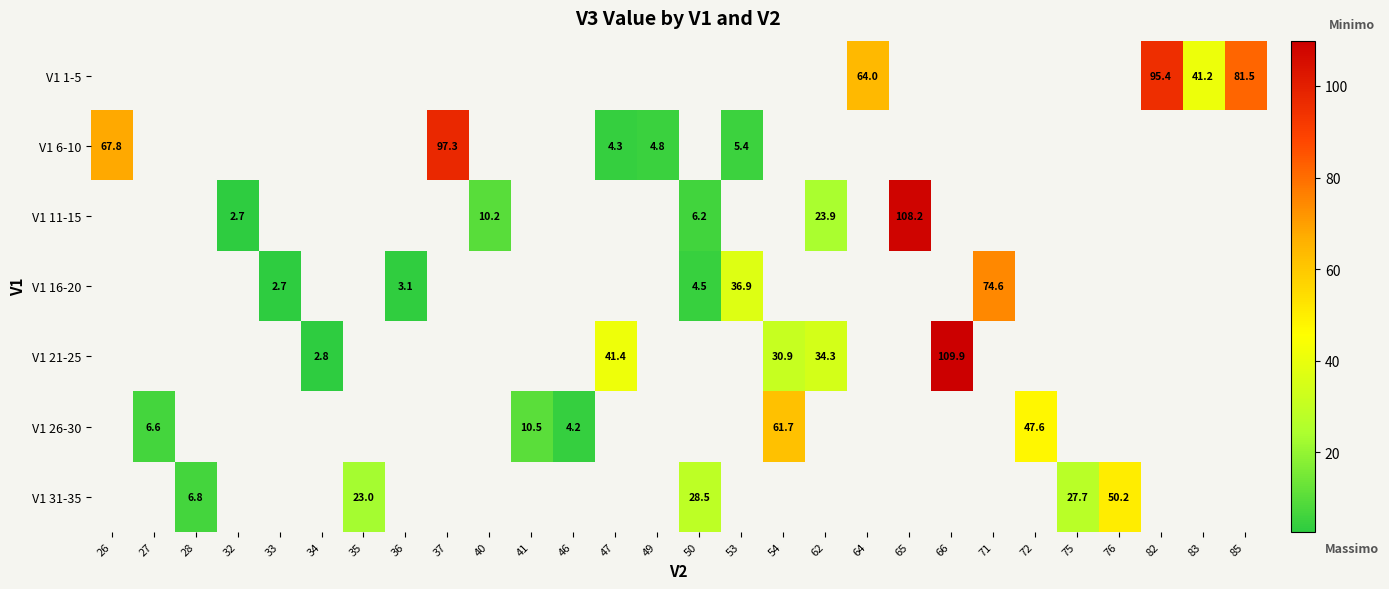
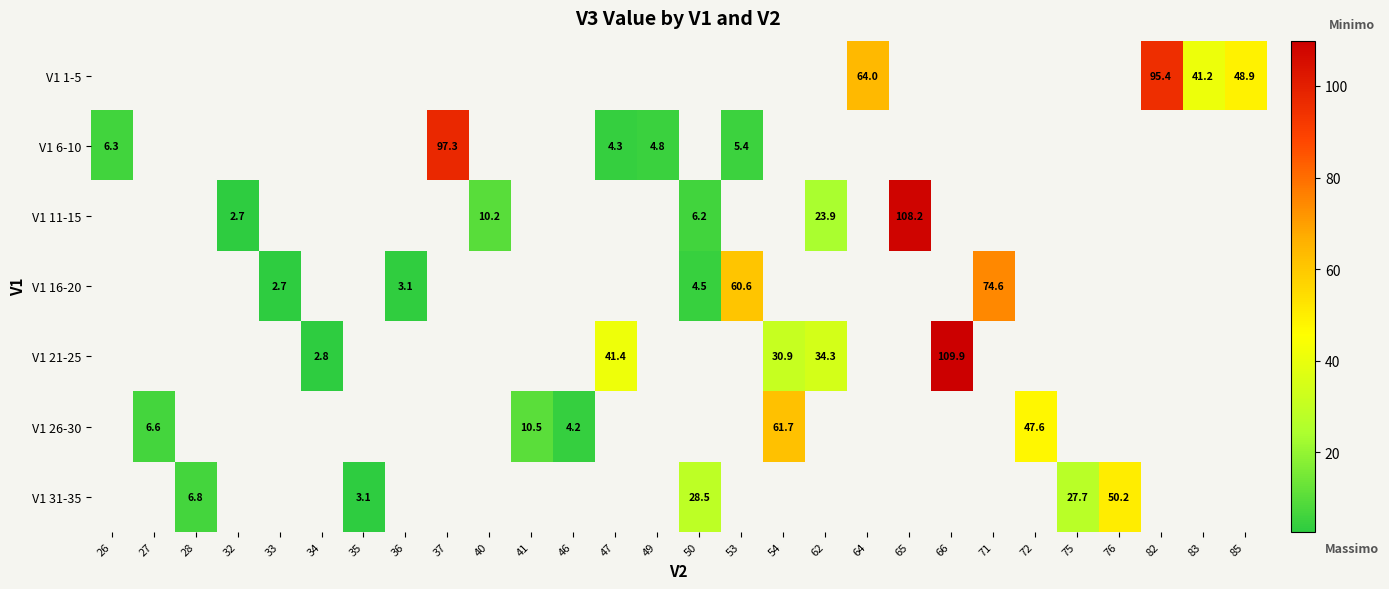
  {
    "V1 1-5": {
      "64": 64.0,
      "82": 95.4,
      "83": 41.2,
-     "85": 81.5
+     "85": 48.9
    },
    "V1 6-10": {
-     "26": 67.8,
+     "26": 6.3,
      "37": 97.3,
      "47": 4.3,
      "49": 4.8,
      "53": 5.4
    },
    "V1 11-15": {
      "32": 2.7,
      "40": 10.2,
      "50": 6.2,
      "62": 23.9,
      "65": 108.2
    },
    "V1 16-20": {
      "33": 2.7,
      "36": 3.1,
      "50": 4.5,
-     "53": 36.9,
+     "53": 60.6,
      "71": 74.6
    },
    "V1 21-25": {
      "34": 2.8,
      "47": 41.4,
      "54": 30.9,
      "62": 34.3,
      "66": 109.9
    },
    "V1 26-30": {
      "27": 6.6,
      "41": 10.5,
      "46": 4.2,
      "54": 61.7,
      "72": 47.6
    },
    "V1 31-35": {
      "28": 6.8,
-     "35": 23.0,
+     "35": 3.1,
      "50": 28.5,
      "75": 27.7,
      "76": 50.2
    }
  }
